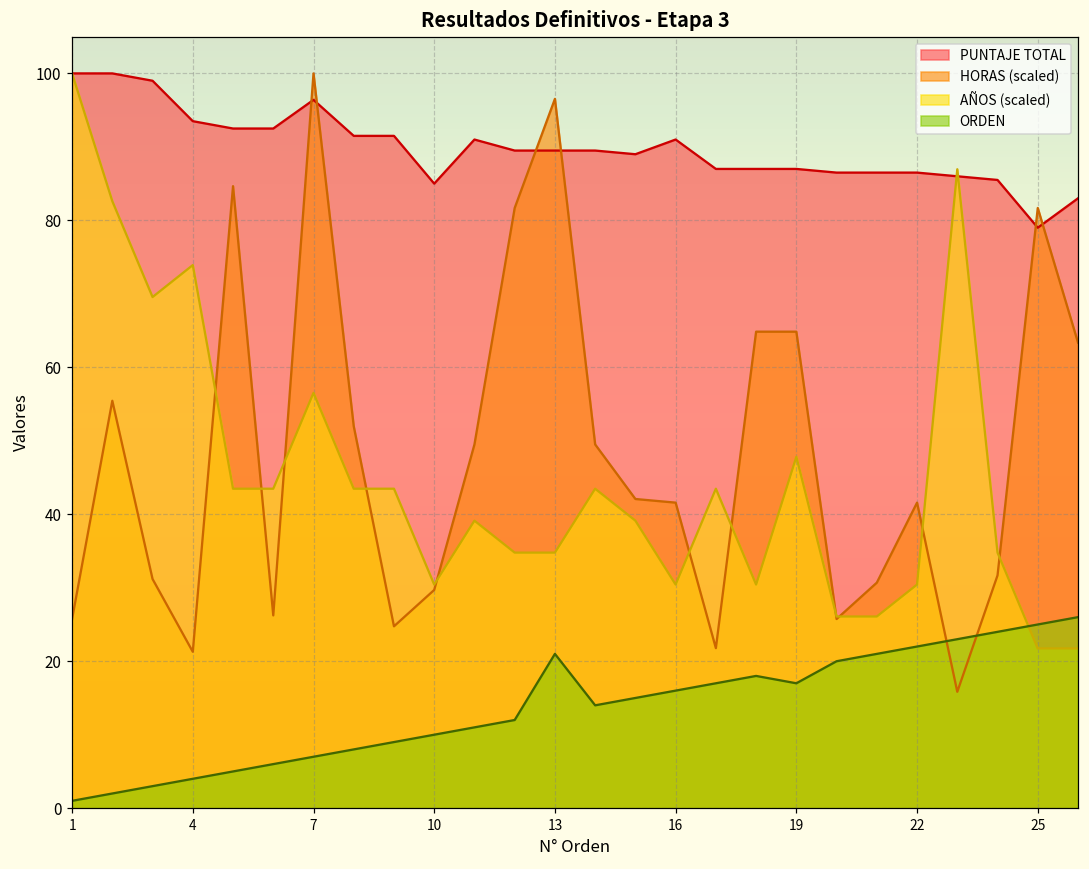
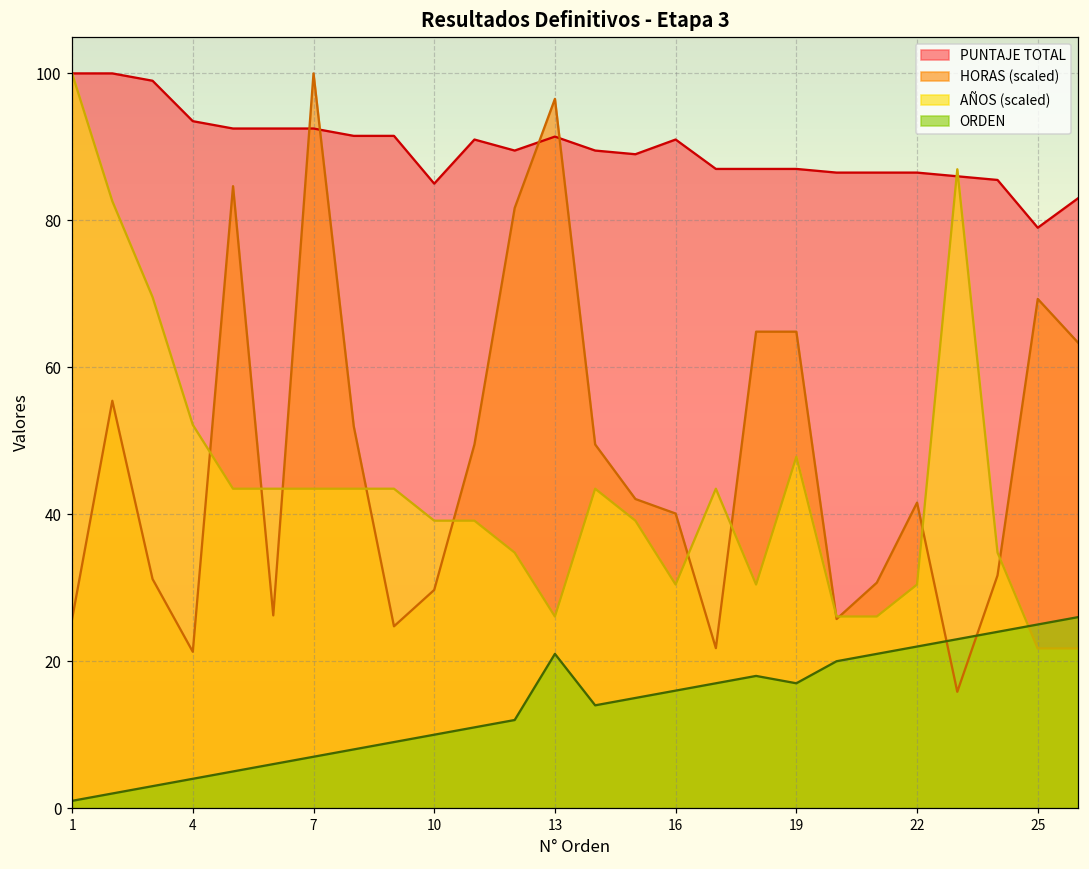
  {
    "PUNTAJE TOTAL": {
      "4": 94,
-     "7": 96,
+     "7": 93,
      "10": 85,
-     "13": 90,
+     "13": 91,
      "16": 91,
      "19": 87,
      "22": 87,
      "25": 79
    },
    "HORAS (scaled)": {
      "1": 26,
      "4": 21,
      "7": 100,
      "10": 30,
      "13": 97,
-     "16": 42,
+     "16": 40,
      "19": 65,
      "22": 42,
-     "25": 82
+     "25": 69
    },
    "AÑOS (scaled)": {
-     "4": 74,
-     "7": 57,
-     "10": 30,
-     "13": 35,
+     "4": 52,
+     "7": 43,
+     "10": 39,
+     "13": 26,
      "16": 30,
      "19": 48,
      "22": 30,
      "25": 22
    },
    "ORDEN": {
      "1": 1,
      "4": 4,
      "7": 7,
      "10": 10,
      "13": 21,
      "16": 16,
      "19": 17,
      "22": 22,
      "25": 25
    }
  }
